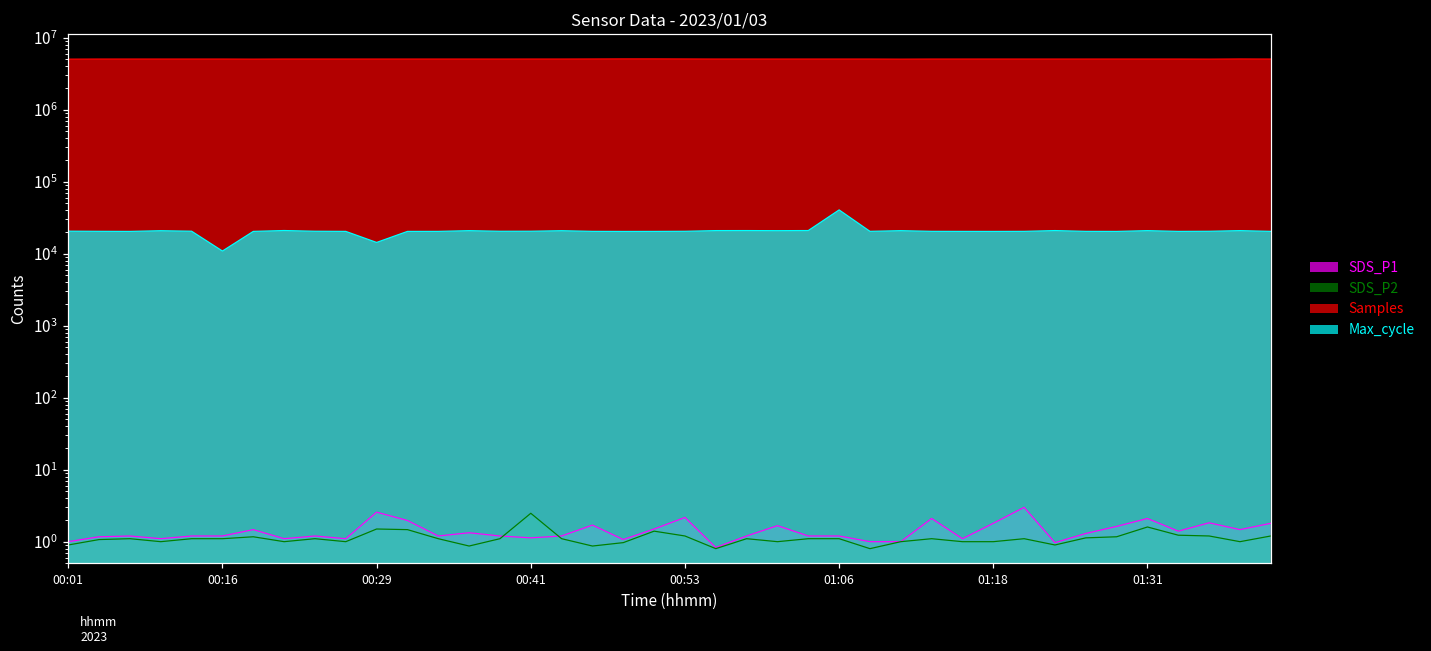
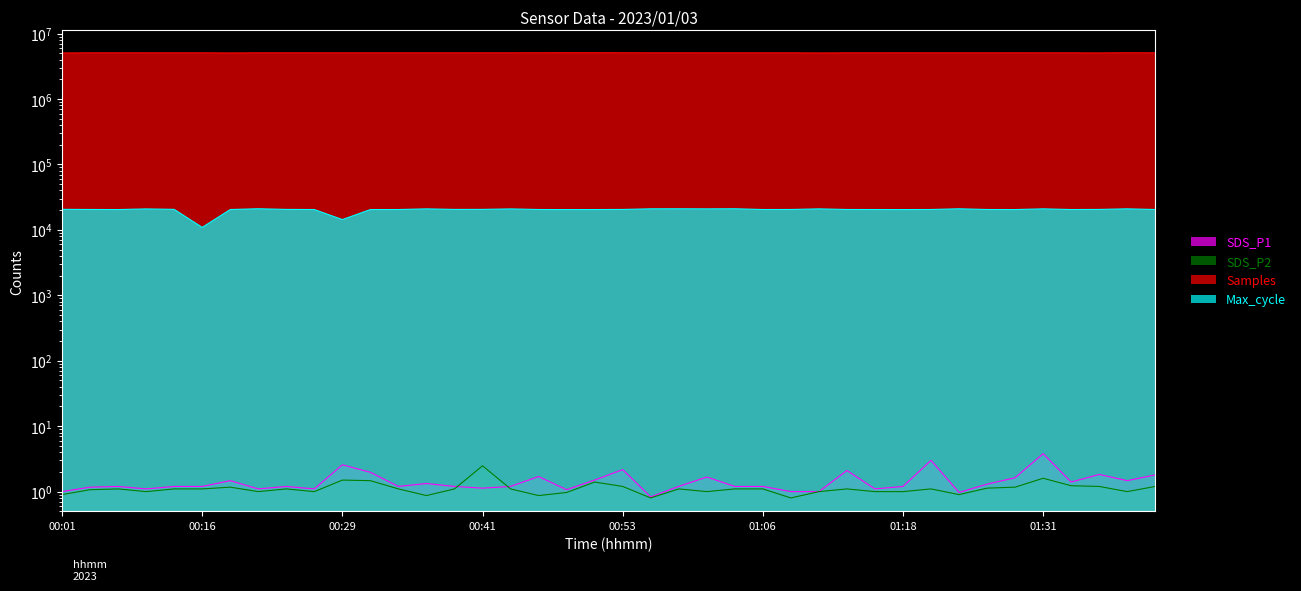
  {
    "SDS_P1": {
      "00:01": 1.0,
      "00:29": 2.6,
      "00:41": 1.1,
      "00:53": 2.2,
-     "01:18": 1.8,
-     "01:31": 2.1
+     "01:18": 1.2,
+     "01:31": 4
    },
    "SDS_P2": {
      "00:01": 0.9,
      "00:29": 1.5,
      "00:41": 2.5,
      "00:53": 1.2,
      "01:18": 1.0,
      "01:31": 1.6
    },
    "Samples": {
      "00:01": 5000000,
      "00:16": 5000000,
      "00:29": 5000000,
      "00:41": 5000000,
      "00:53": 5000000,
      "01:06": 5000000,
      "01:18": 5000000,
      "01:31": 5000000
    },
    "Max_cycle": {
      "00:01": 21000,
      "00:16": 11000,
      "00:29": 14000,
      "00:41": 21000,
      "00:53": 21000,
-     "01:06": 40000,
+     "01:06": 20000,
      "01:18": 20000,
      "01:31": 21000
    }
  }
